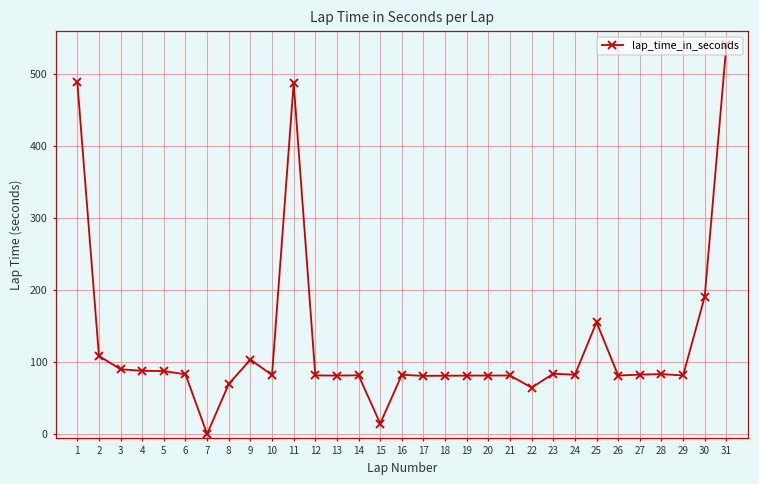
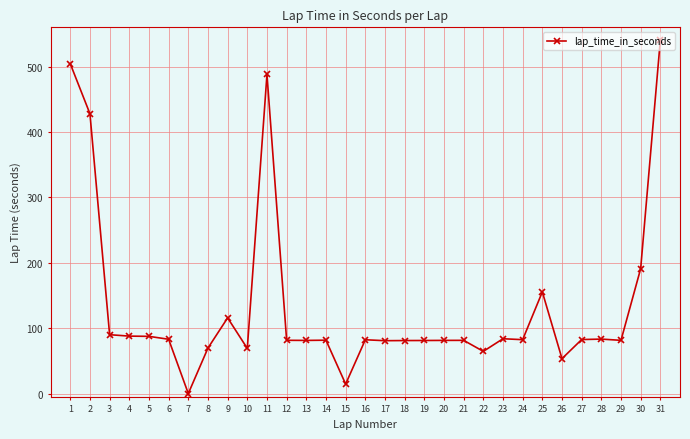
  {
-   "1": 490,
-   "2": 110,
+   "1": 500,
+   "2": 430,
    "3": 90,
    "4": 90,
    "5": 90,
    "6": 80,
    "7": 0,
    "8": 70,
-   "9": 100,
-   "10": 80,
+   "9": 120,
+   "10": 70,
    "11": 490,
    "12": 80,
    "13": 80,
    "14": 80,
    "15": 10,
    "16": 80,
    "17": 80,
    "18": 80,
    "19": 80,
    "20": 80,
    "21": 80,
    "22": 60,
    "23": 80,
    "24": 80,
    "25": 160,
-   "26": 80,
+   "26": 50,
    "27": 80,
    "28": 80,
    "29": 80,
    "30": 190
  }
